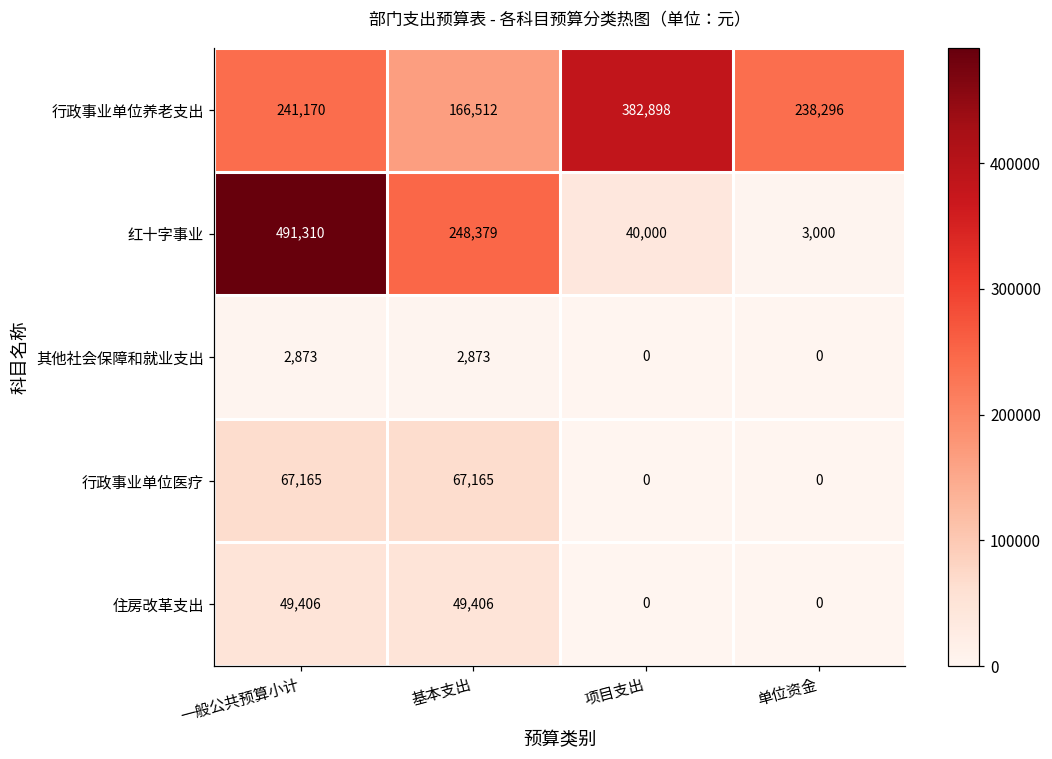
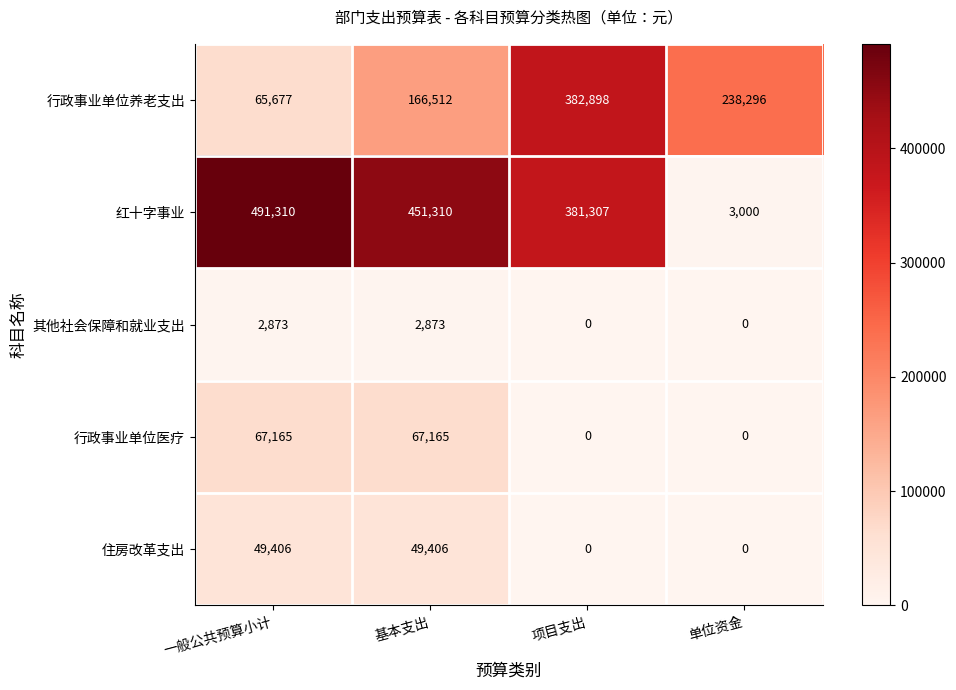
  {
    "行政事业单位养老支出": {
-     "一般公共预算小计": "241,170",
+     "一般公共预算小计": "65,677",
      "基本支出": "166,512",
      "项目支出": "382,898",
      "单位资金": "238,296"
    },
    "红十字事业": {
      "一般公共预算小计": "491,310",
-     "基本支出": "248,379",
-     "项目支出": "40,000",
+     "基本支出": "451,310",
+     "项目支出": "381,307",
      "单位资金": "3,000"
    },
    "其他社会保障和就业支出": {
      "一般公共预算小计": "2,873",
      "基本支出": "2,873",
      "项目支出": "0",
      "单位资金": "0"
    },
    "行政事业单位医疗": {
      "一般公共预算小计": "67,165",
      "基本支出": "67,165",
      "项目支出": "0",
      "单位资金": "0"
    },
    "住房改革支出": {
      "一般公共预算小计": "49,406",
      "基本支出": "49,406",
      "项目支出": "0",
      "单位资金": "0"
    }
  }
